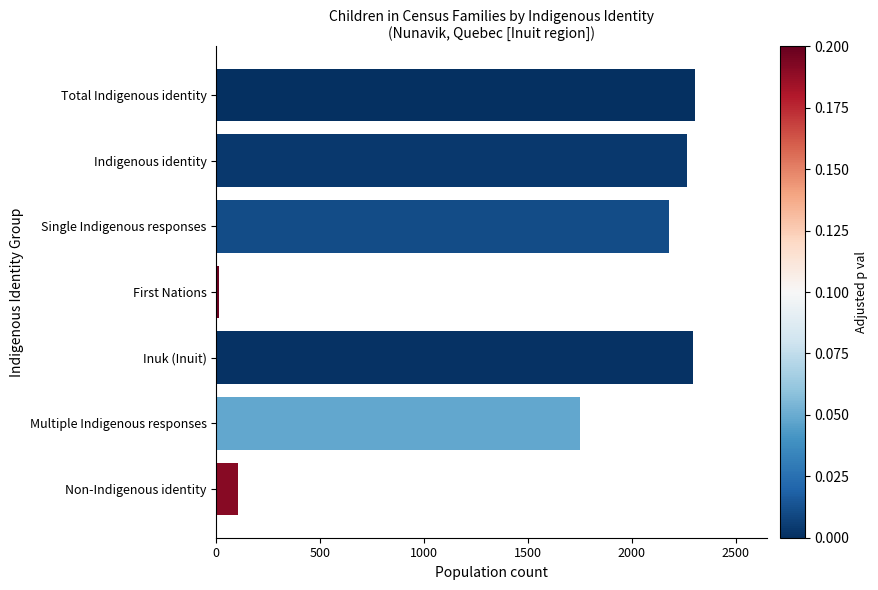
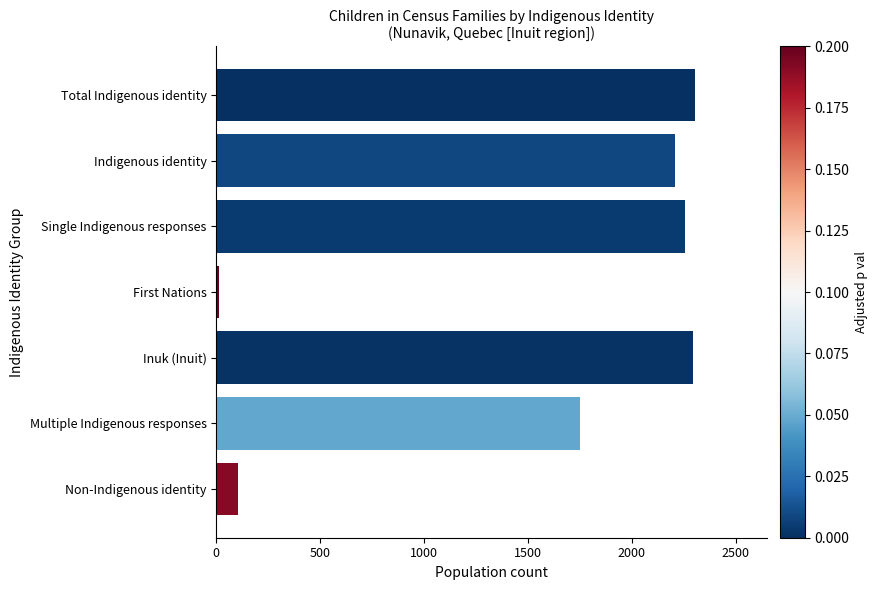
  {
    "Total Indigenous identity": 2310,
-   "Indigenous identity": 2260,
-   "Single Indigenous responses": 2180,
+   "Indigenous identity": 2210,
+   "Single Indigenous responses": 2260,
    "First Nations": 20,
    "Inuk (Inuit)": 2290,
    "Multiple Indigenous responses": 1750,
    "Non-Indigenous identity": 110
  }
